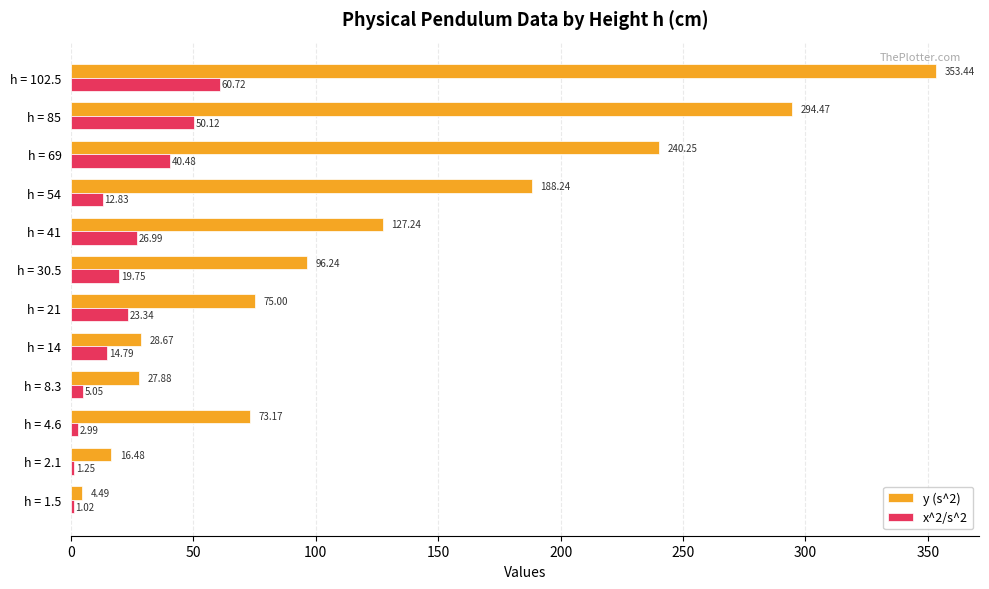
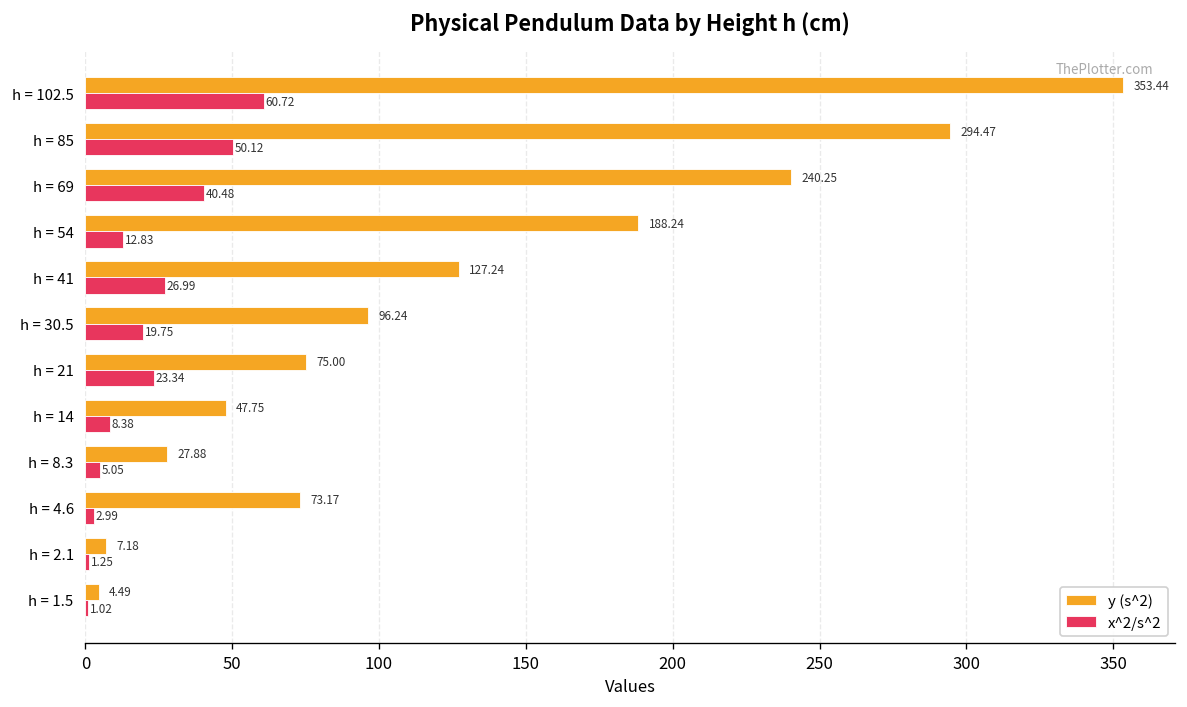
  {
    "y (s^2)": {
      "h = 102.5": 353.44,
      "h = 85": 294.47,
      "h = 69": 240.25,
      "h = 54": 188.24,
      "h = 41": 127.24,
      "h = 30.5": 96.24,
      "h = 21": 75.00,
-     "h = 14": 28.67,
+     "h = 14": 47.75,
      "h = 8.3": 27.88,
      "h = 4.6": 73.17,
-     "h = 2.1": 16.48,
+     "h = 2.1": 7.18,
      "h = 1.5": 4.49
    },
    "x^2/s^2": {
      "h = 102.5": 60.72,
      "h = 85": 50.12,
      "h = 69": 40.48,
      "h = 54": 12.83,
      "h = 41": 26.99,
      "h = 30.5": 19.75,
      "h = 21": 23.34,
-     "h = 14": 14.79,
+     "h = 14": 8.38,
      "h = 8.3": 5.05,
      "h = 4.6": 2.99,
      "h = 2.1": 1.25,
      "h = 1.5": 1.02
    }
  }
